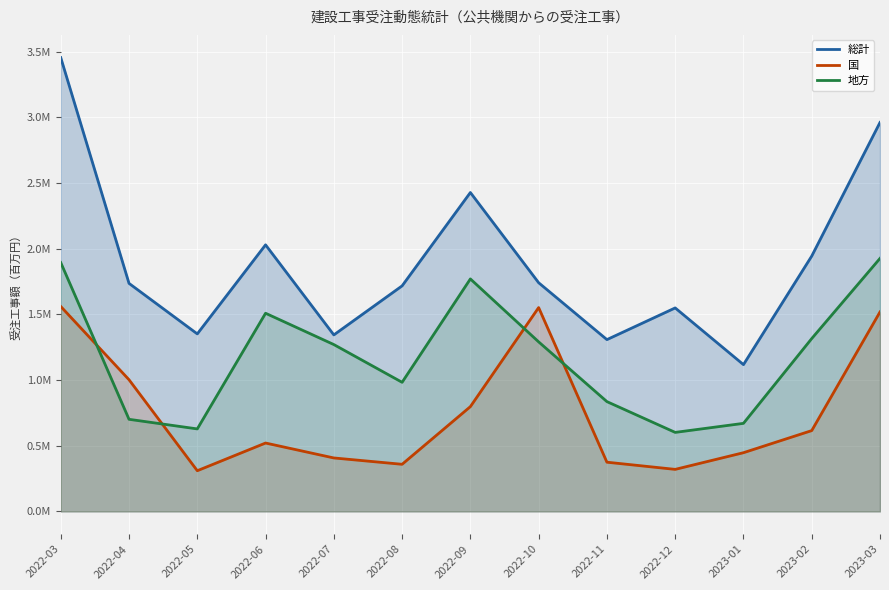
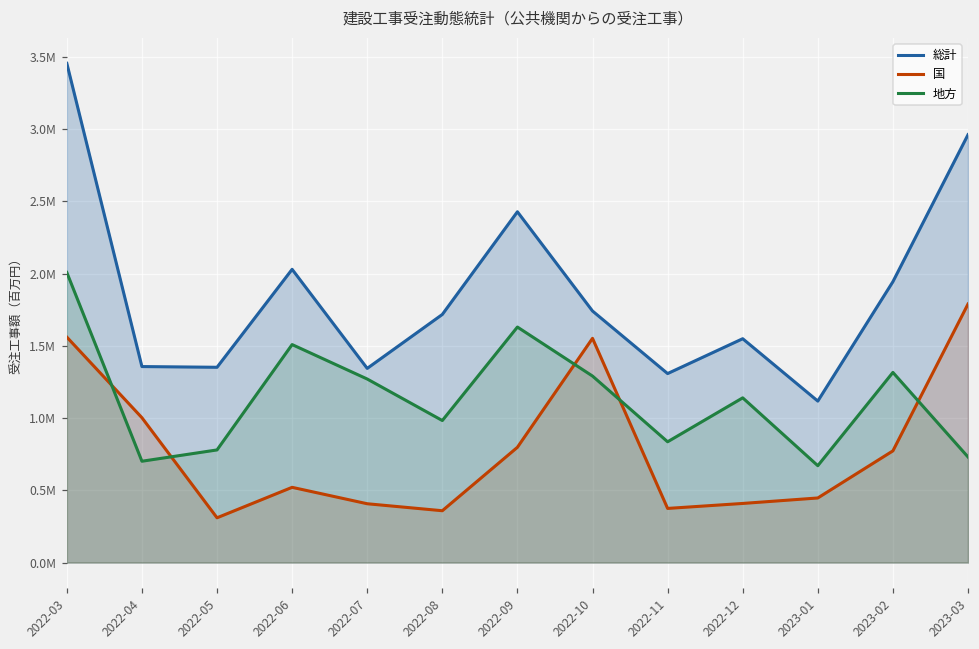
  {
    "総計": {
      "2022-03": 3450000,
-     "2022-04": 1740000,
+     "2022-04": 1360000,
      "2022-05": 1350000,
      "2022-06": 2030000,
      "2022-07": 1340000,
      "2022-08": 1720000,
      "2022-09": 2430000,
      "2022-10": 1740000,
      "2022-11": 1310000,
      "2022-12": 1550000,
      "2023-01": 1120000,
      "2023-02": 1940000,
      "2023-03": 2960000
    },
    "国": {
      "2022-03": 1560000,
      "2022-04": 1000000,
      "2022-05": 310000,
      "2022-06": 520000,
      "2022-07": 410000,
      "2022-08": 360000,
      "2022-09": 800000,
      "2022-10": 1550000,
      "2022-11": 370000,
-     "2022-12": 320000,
+     "2022-12": 410000,
      "2023-01": 450000,
-     "2023-02": 620000,
-     "2023-03": 1520000
+     "2023-02": 770000,
+     "2023-03": 1790000
    },
    "地方": {
-     "2022-03": 1890000,
+     "2022-03": 2010000,
      "2022-04": 700000,
-     "2022-05": 630000,
+     "2022-05": 780000,
      "2022-06": 1510000,
      "2022-07": 1270000,
      "2022-08": 980000,
-     "2022-09": 1770000,
+     "2022-09": 1630000,
      "2022-10": 1290000,
      "2022-11": 840000,
-     "2022-12": 600000,
+     "2022-12": 1140000,
      "2023-01": 670000,
      "2023-02": 1320000,
-     "2023-03": 1930000
+     "2023-03": 730000
    }
  }
